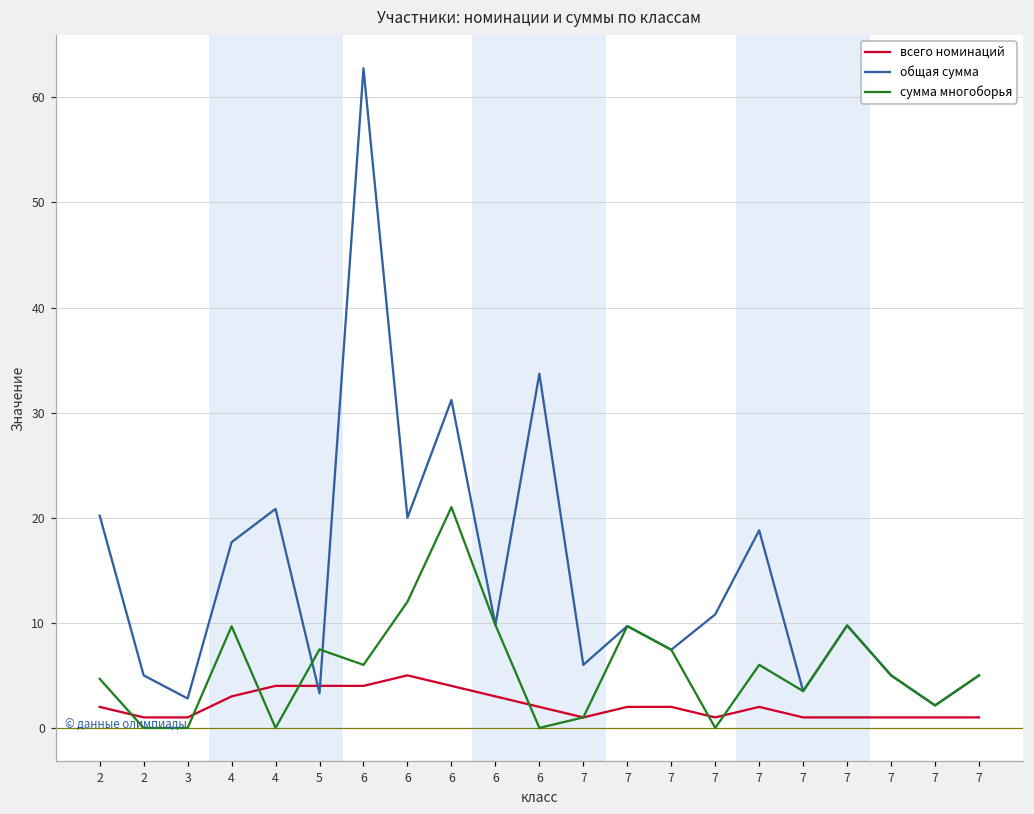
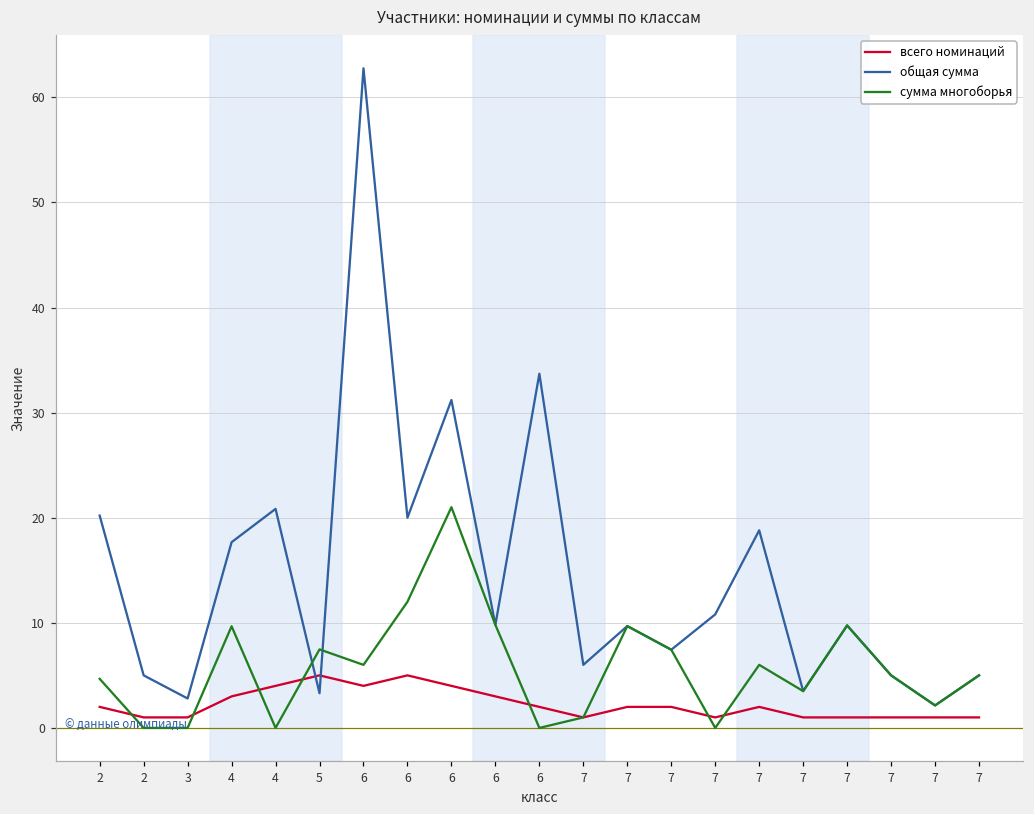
  {
    "всего номинаций": {
      "3": 1,
-     "5": 4
+     "5": 5
    },
    "общая сумма": {
      "3": 3,
      "5": 3
    },
    "сумма многоборья": {
      "3": 0,
      "5": 7
    }
  }
